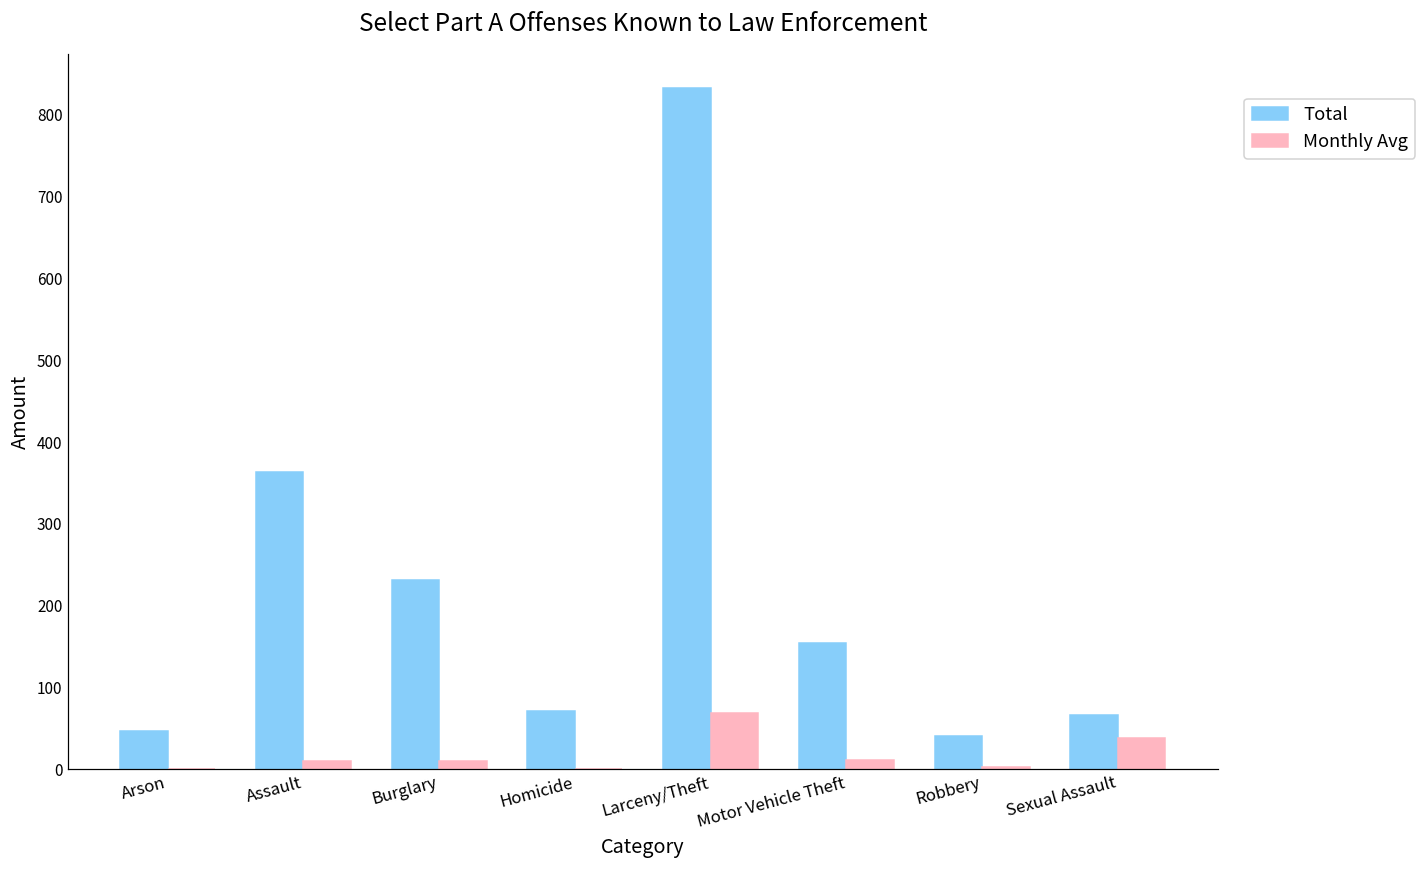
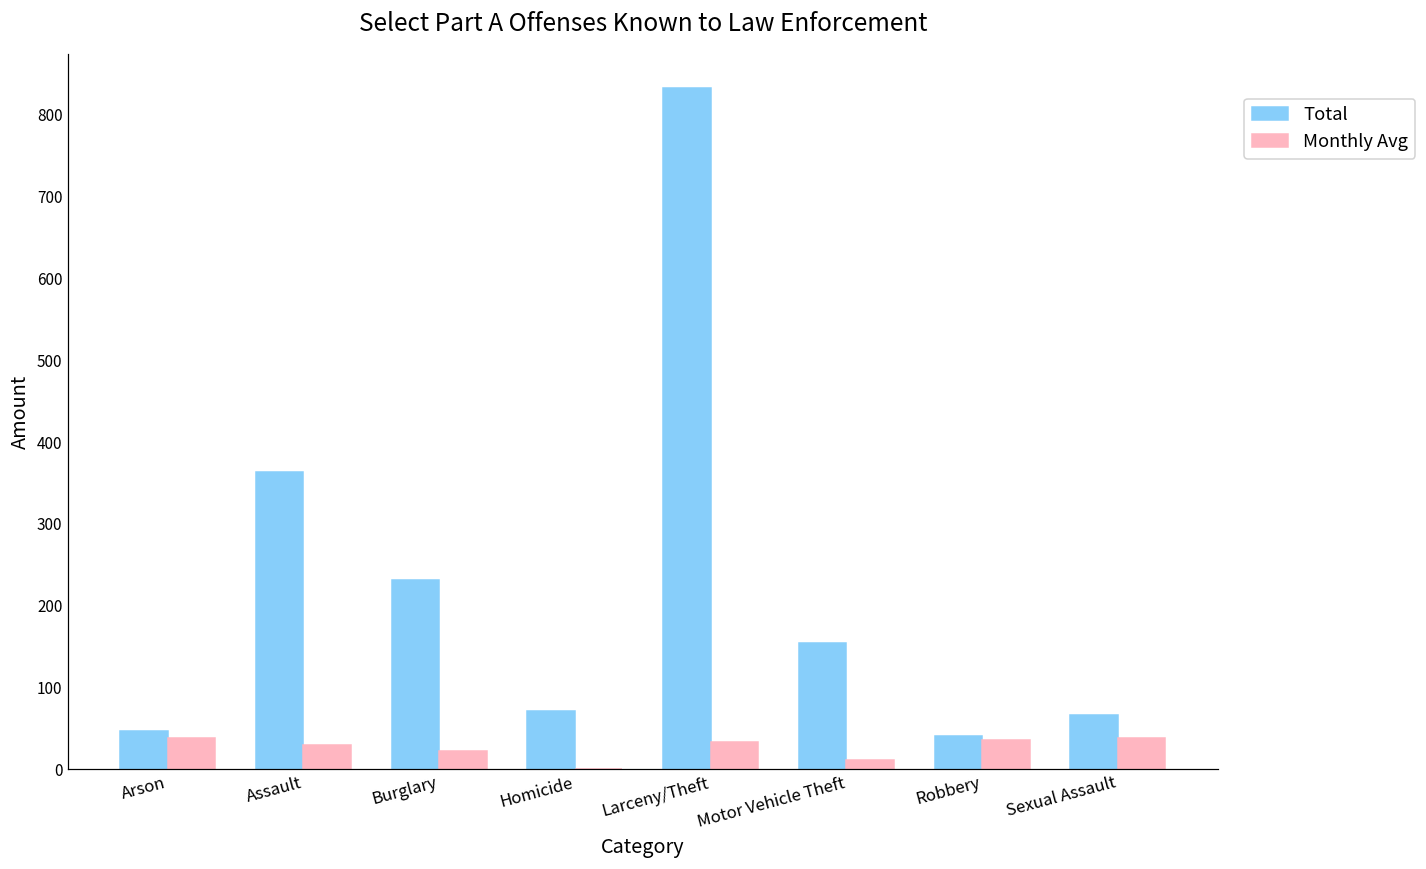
  {
    "Total": {
      "Arson": 50,
      "Assault": 360,
      "Burglary": 230,
      "Homicide": 70,
      "Larceny/Theft": 830,
      "Motor Vehicle Theft": 160,
      "Robbery": 40,
      "Sexual Assault": 70
    },
    "Monthly Avg": {
-     "Arson": 0,
-     "Assault": 10,
-     "Burglary": 10,
-     "Larceny/Theft": 70,
+     "Arson": 40,
+     "Assault": 30,
+     "Burglary": 20,
+     "Larceny/Theft": 30,
      "Motor Vehicle Theft": 10,
-     "Robbery": 0,
+     "Robbery": 40,
      "Sexual Assault": 40
    }
  }
